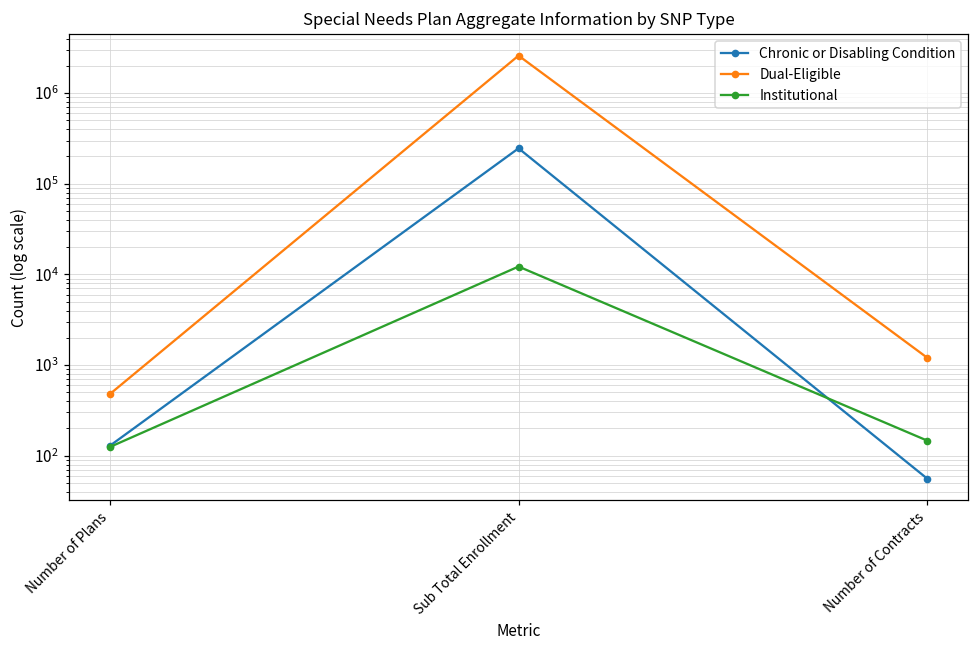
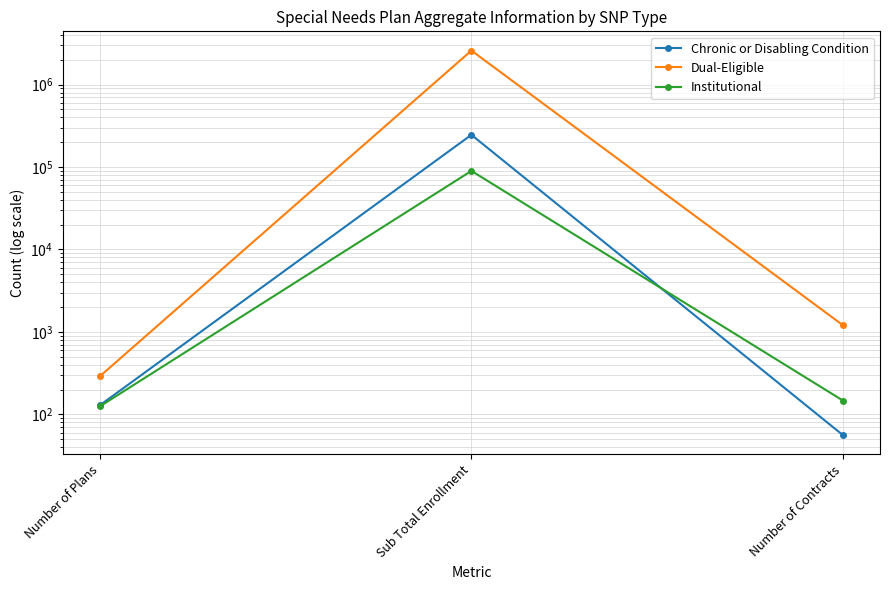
  {
    "Chronic or Disabling Condition": {
      "Sub Total Enrollment": 250000,
      "Number of Contracts": 60
    },
    "Dual-Eligible": {
-     "Number of Plans": 500,
+     "Number of Plans": 290,
      "Sub Total Enrollment": 2600000,
      "Number of Contracts": 1200
    },
    "Institutional": {
-     "Sub Total Enrollment": 12000,
+     "Sub Total Enrollment": 90000,
      "Number of Contracts": 150
    }
  }
